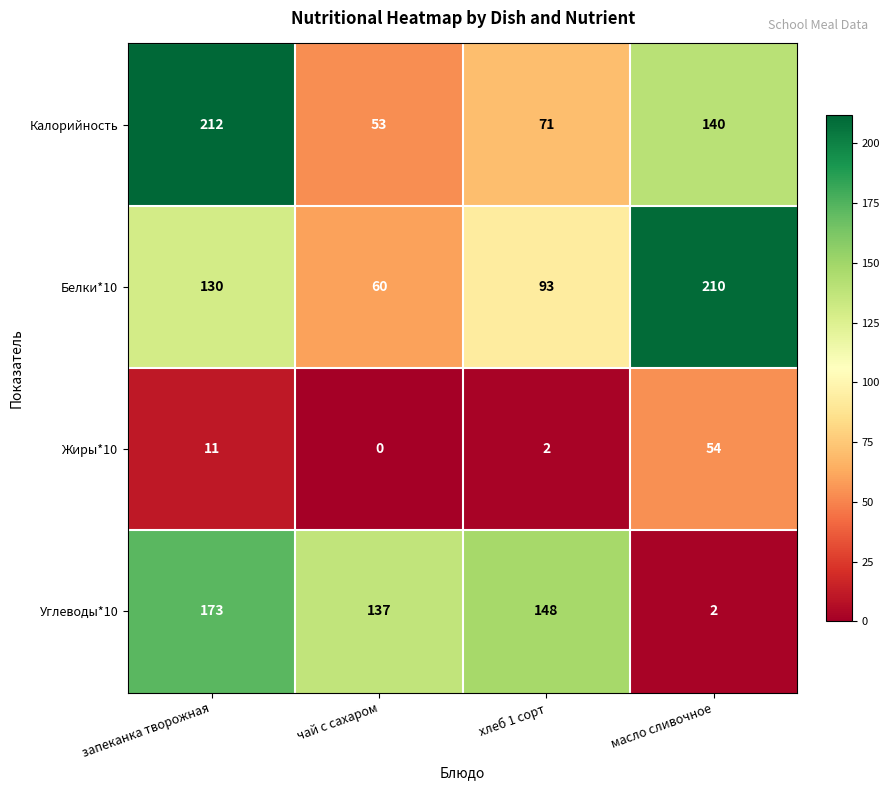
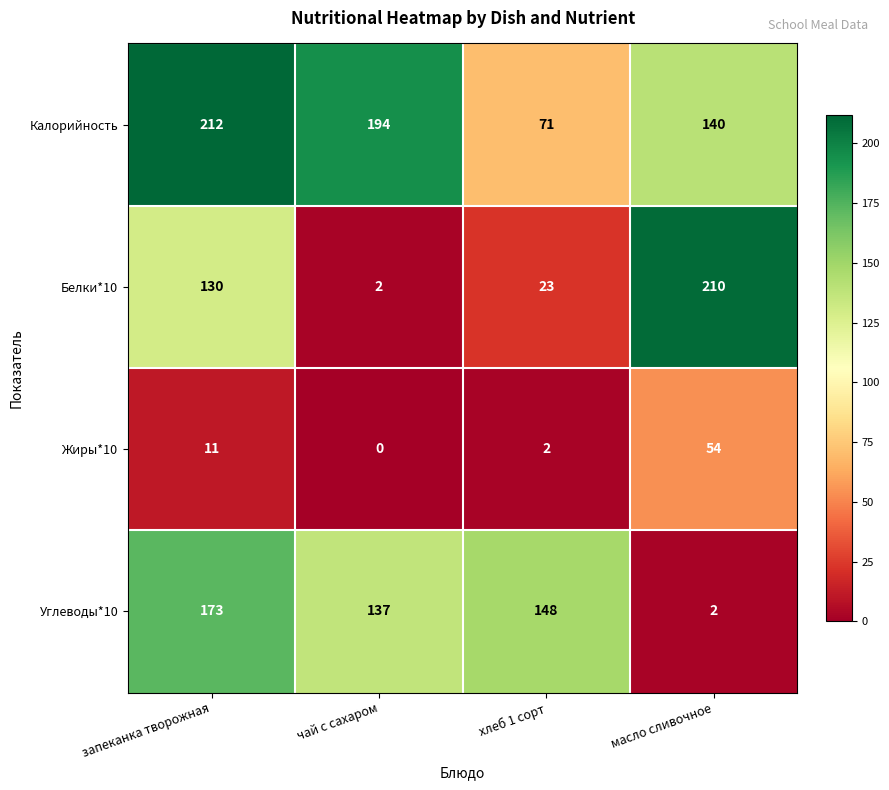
  {
    "Калорийность": {
      "запеканка творожная": 212,
-     "чай с сахаром": 53,
+     "чай с сахаром": 194,
      "хлеб 1 сорт": 71,
      "масло сливочное": 140
    },
    "Белки*10": {
      "запеканка творожная": 130,
-     "чай с сахаром": 60,
-     "хлеб 1 сорт": 93,
+     "чай с сахаром": 2,
+     "хлеб 1 сорт": 23,
      "масло сливочное": 210
    },
    "Жиры*10": {
      "запеканка творожная": 11,
      "чай с сахаром": 0,
      "хлеб 1 сорт": 2,
      "масло сливочное": 54
    },
    "Углеводы*10": {
      "запеканка творожная": 173,
      "чай с сахаром": 137,
      "хлеб 1 сорт": 148,
      "масло сливочное": 2
    }
  }
